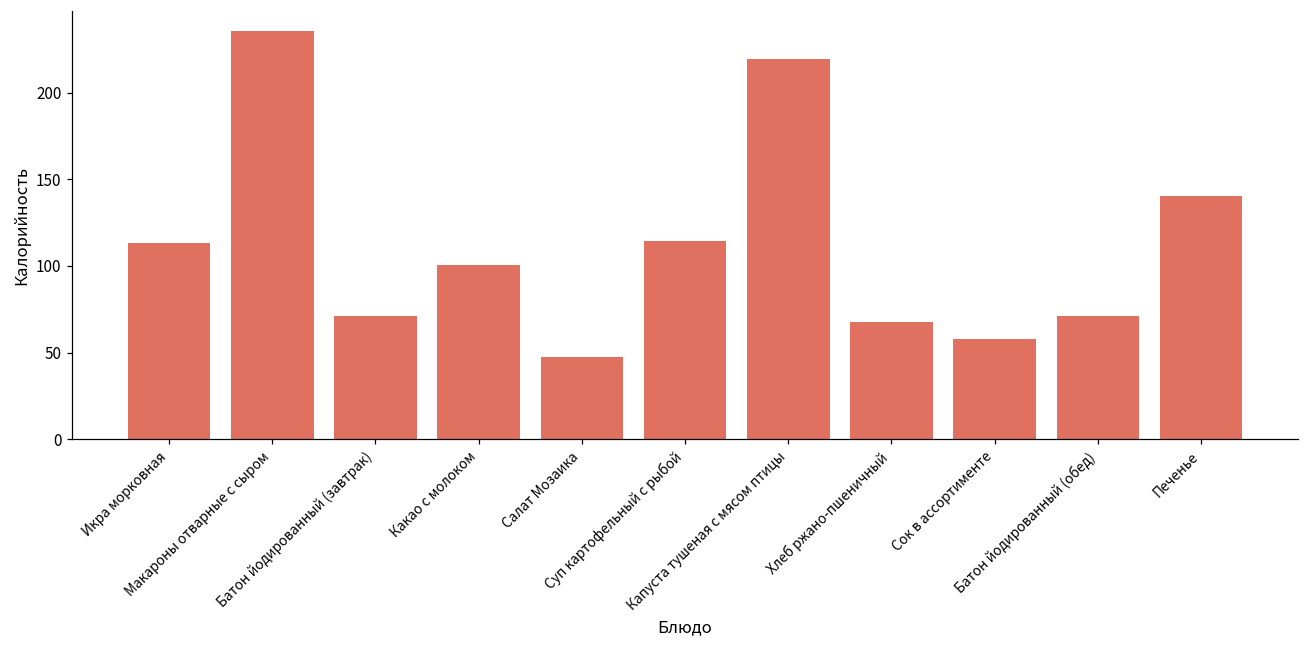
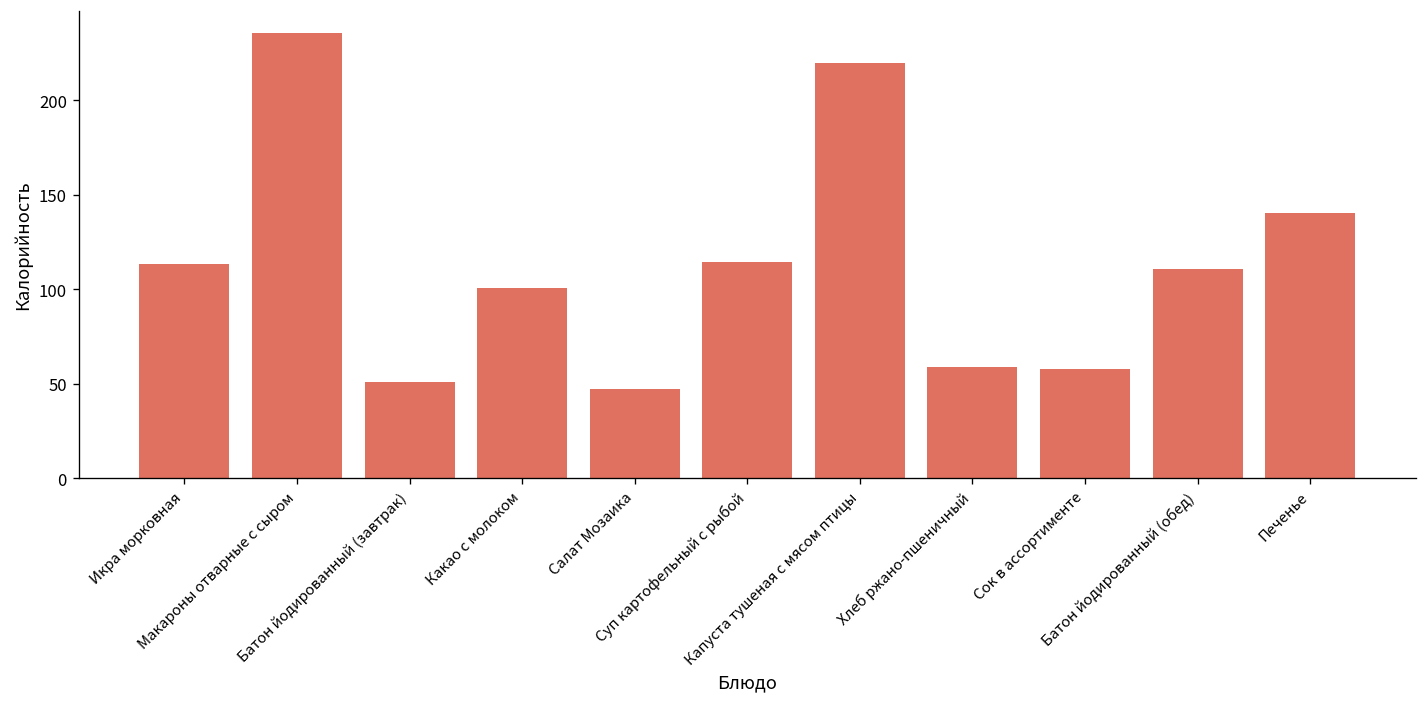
  {
    "Икра морковная": 113,
    "Макароны отварные с сыром": 235,
-   "Батон йодированный (завтрак)": 71,
+   "Батон йодированный (завтрак)": 51,
    "Какао с молоком": 100,
    "Салат Мозаика": 47,
    "Суп картофельный с рыбой": 115,
    "Капуста тушеная с мясом птицы": 219,
-   "Хлеб ржано-пшеничный": 68,
+   "Хлеб ржано-пшеничный": 59,
    "Сок в ассортименте": 58,
-   "Батон йодированный (обед)": 71,
+   "Батон йодированный (обед)": 111,
    "Печенье": 140
  }
